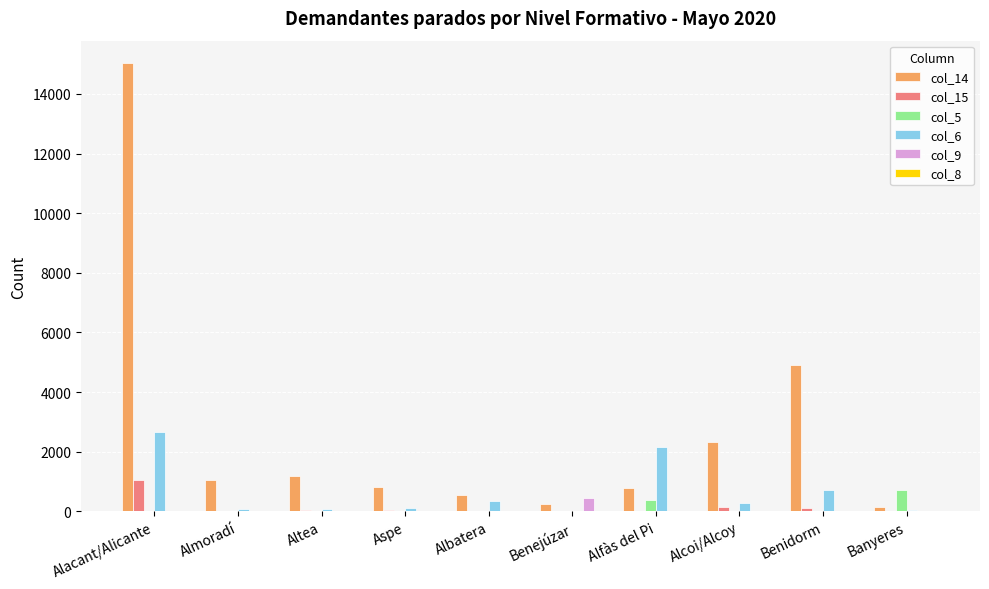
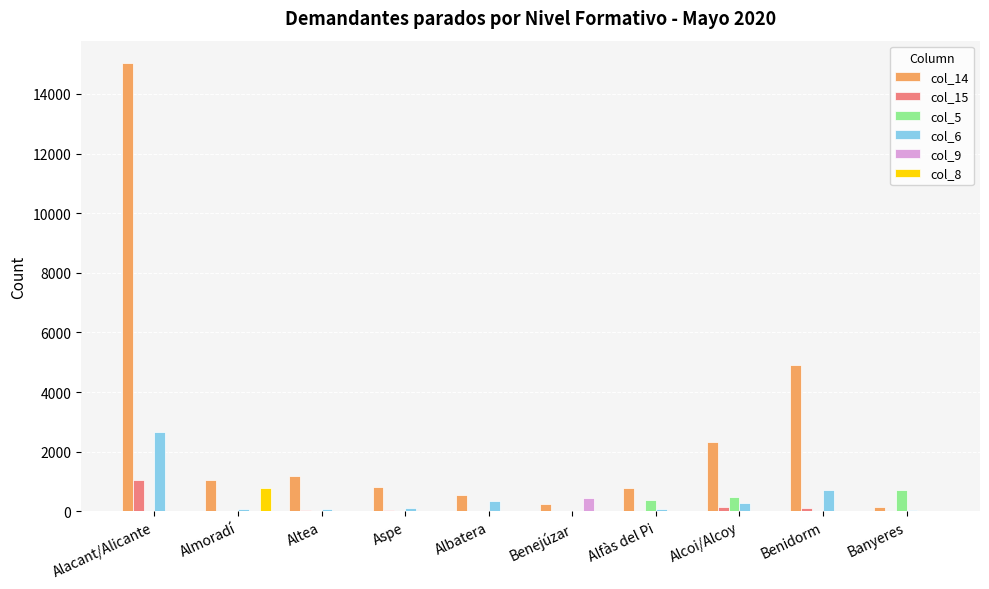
  {
    "col_5": {
      "Almoradí": 0,
      "Altea": 0,
      "Aspe": 0,
      "Albatera": 0,
      "Benejúzar": 0,
      "Alfàs del Pi": 400,
-     "Alcoi/Alcoy": 0,
+     "Alcoi/Alcoy": 500,
      "Banyeres": 700
    },
    "col_6": {
      "Alacant/Alicante": 2700,
      "Almoradí": 100,
      "Aspe": 100,
      "Albatera": 300,
-     "Alfàs del Pi": 2200,
+     "Alfàs del Pi": 100,
      "Alcoi/Alcoy": 300,
      "Benidorm": 700
    },
    "col_9": {
      "Almoradí": 0,
      "Albatera": 0,
      "Benejúzar": 500,
      "Banyeres": 0
    },
    "col_8": {
-     "Almoradí": 0,
+     "Almoradí": 800,
      "Benejúzar": 0,
      "Banyeres": 0
    }
  }
